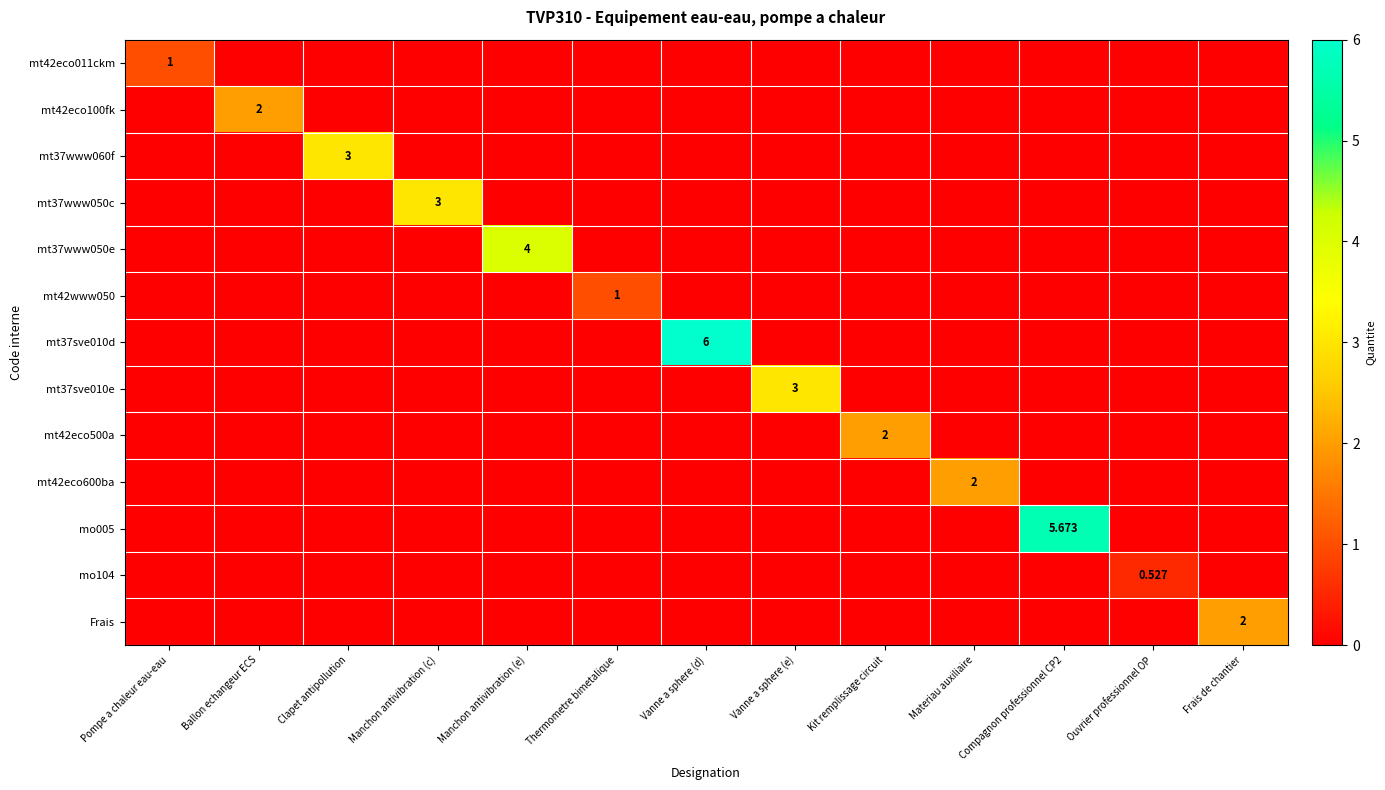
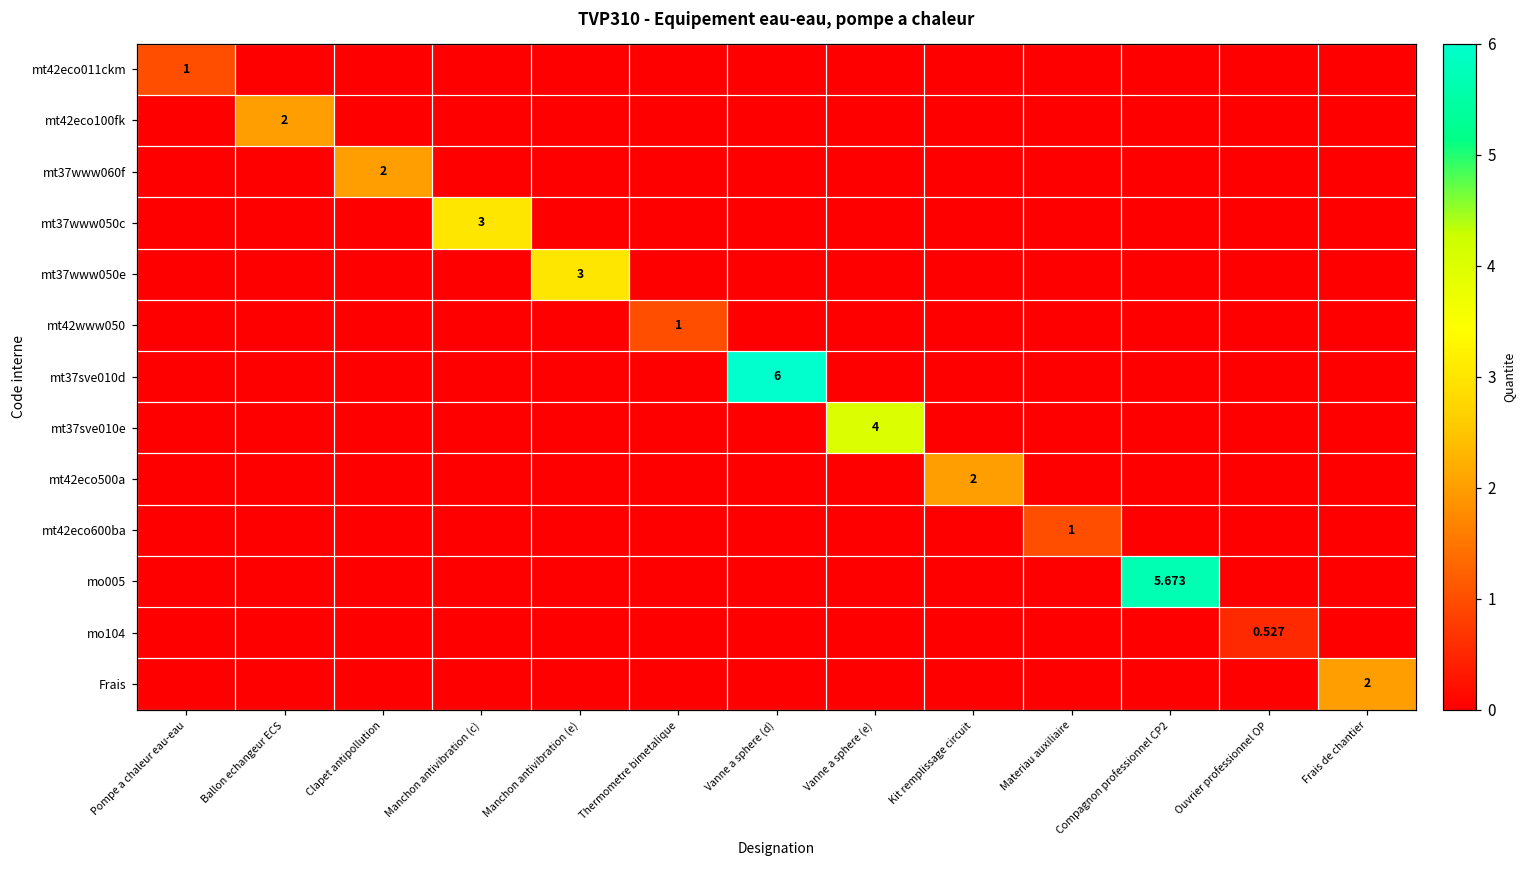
  {
    "mt42eco011ckm": {
      "Pompe a chaleur eau-eau": 1
    },
    "mt42eco100fk": {
      "Ballon echangeur ECS": 2
    },
    "mt37www060f": {
-     "Clapet antipollution": 3
+     "Clapet antipollution": 2
    },
    "mt37www050c": {
      "Manchon antivibration (c)": 3
    },
    "mt37www050e": {
-     "Manchon antivibration (e)": 4
+     "Manchon antivibration (e)": 3
    },
    "mt42www050": {
      "Thermometre bimetalique": 1
    },
    "mt37sve010d": {
      "Vanne a sphere (d)": 6
    },
    "mt37sve010e": {
-     "Vanne a sphere (e)": 3
+     "Vanne a sphere (e)": 4
    },
    "mt42eco500a": {
      "Kit remplissage circuit": 2
    },
    "mt42eco600ba": {
-     "Materiau auxiliaire": 2
+     "Materiau auxiliaire": 1
    },
    "mo005": {
      "Compagnon professionnel CP2": 5.673
    },
    "mo104": {
      "Ouvrier professionnel OP": 0.527
    },
    "Frais": {
      "Frais de chantier": 2
    }
  }
